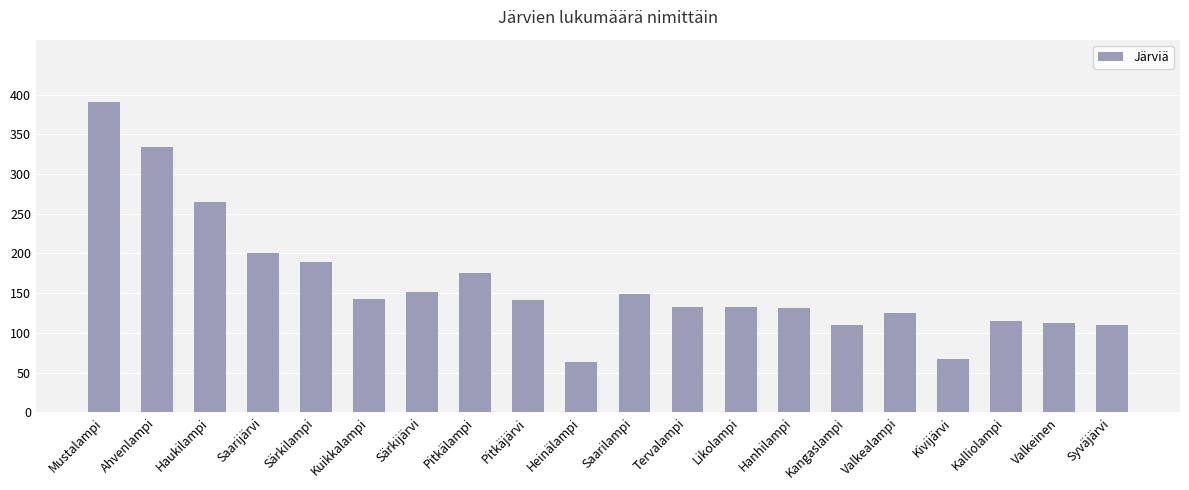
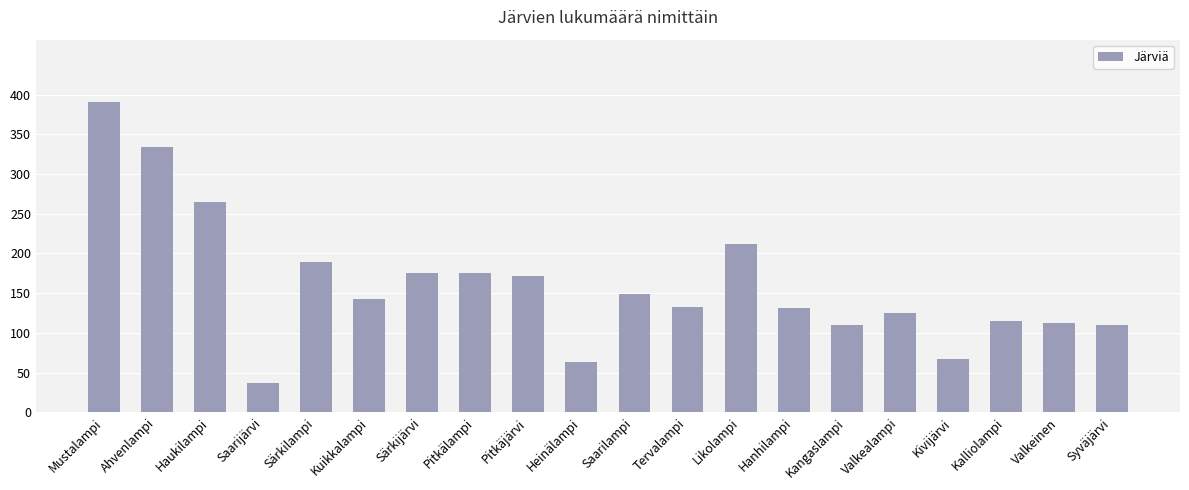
  {
    "Mustalampi": 390,
    "Ahvenlampi": 330,
    "Haukilampi": 270,
-   "Saarijärvi": 200,
+   "Saarijärvi": 40,
    "Särkilampi": 190,
    "Kuikkalampi": 140,
-   "Särkijärvi": 150,
+   "Särkijärvi": 180,
    "Pitkälampi": 180,
-   "Pitkäjärvi": 140,
+   "Pitkäjärvi": 170,
    "Heinälampi": 60,
    "Saarilampi": 150,
    "Tervalampi": 130,
-   "Likolampi": 130,
+   "Likolampi": 210,
    "Hanhilampi": 130,
    "Kangaslampi": 110,
    "Valkealampi": 130,
    "Kivijärvi": 70,
    "Kalliolampi": 120,
    "Valkeinen": 110,
    "Syväjärvi": 110
  }
